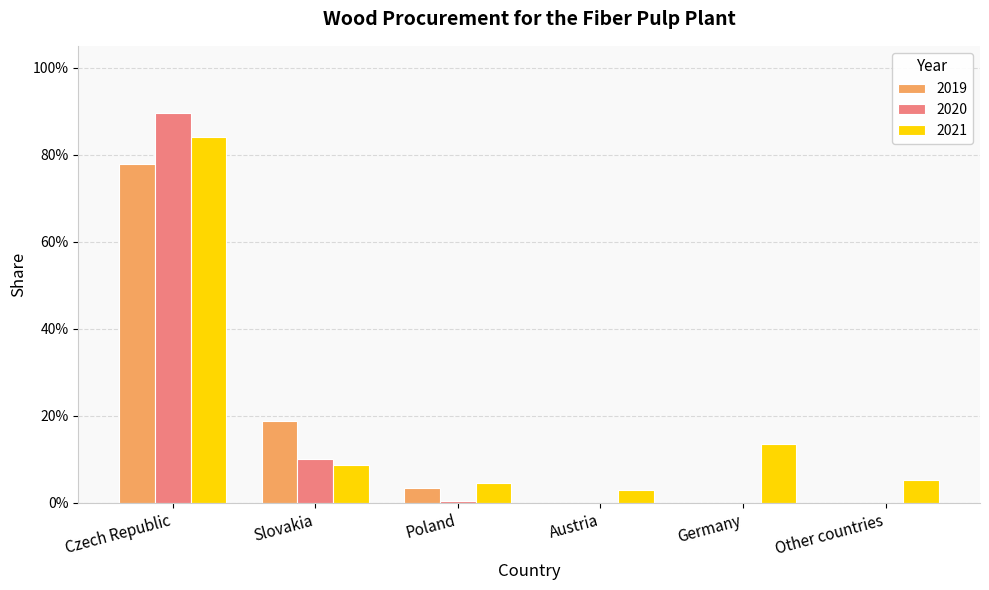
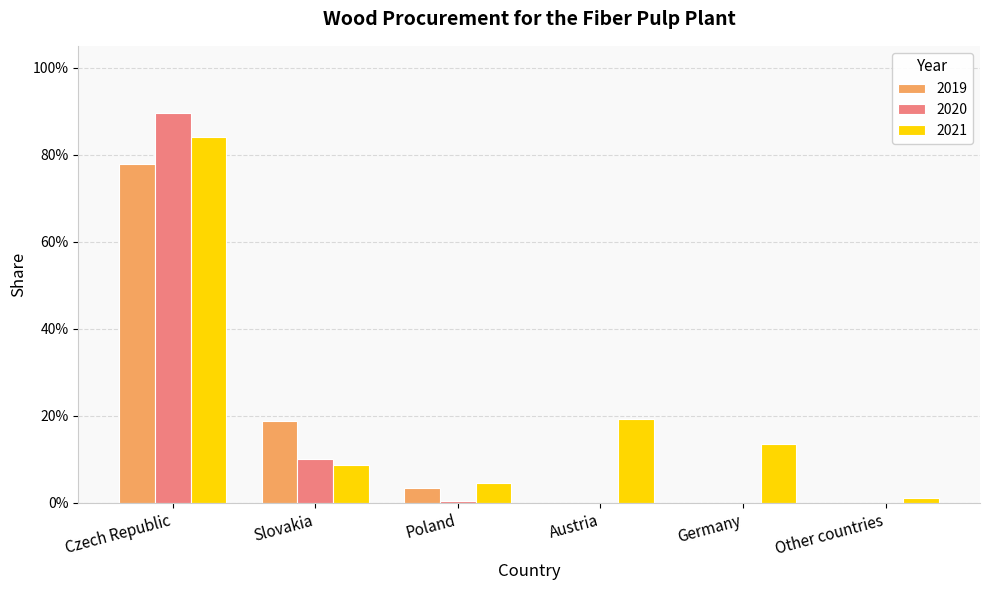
  {
    "2021": {
      "Czech Republic": "84%",
      "Slovakia": "9%",
      "Poland": "5%",
-     "Austria": "3%",
+     "Austria": "19%",
      "Germany": "14%",
-     "Other countries": "5%"
+     "Other countries": "1%"
    }
  }
